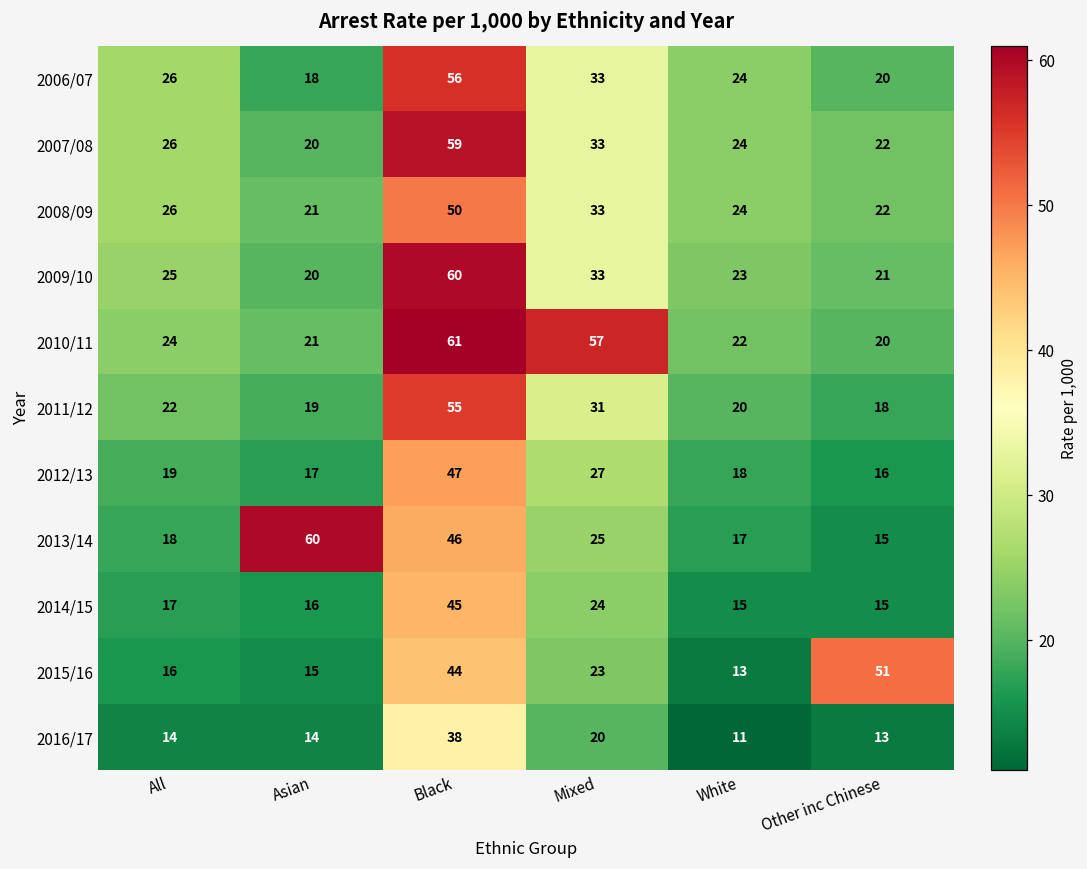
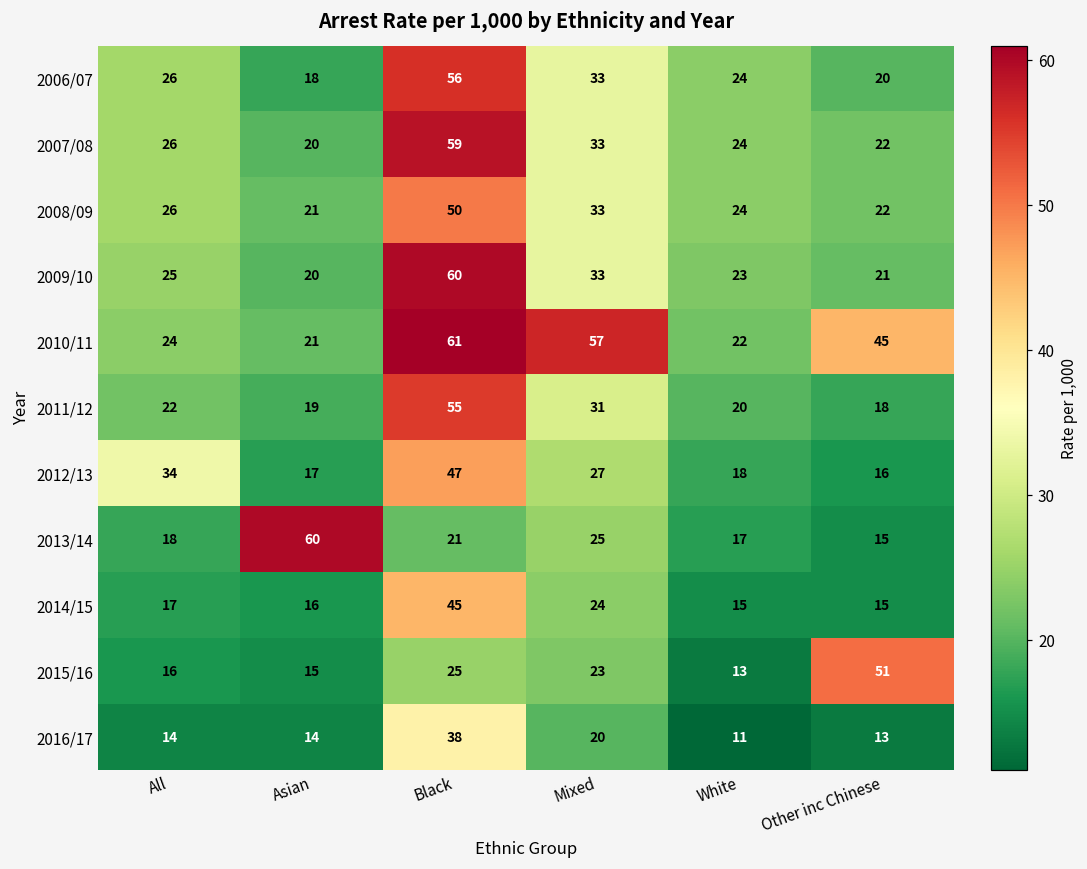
  {
    "2006/07": {
      "All": 26,
      "Asian": 18,
      "Black": 56,
      "Mixed": 33,
      "White": 24,
      "Other inc Chinese": 20
    },
    "2007/08": {
      "All": 26,
      "Asian": 20,
      "Black": 59,
      "Mixed": 33,
      "White": 24,
      "Other inc Chinese": 22
    },
    "2008/09": {
      "All": 26,
      "Asian": 21,
      "Black": 50,
      "Mixed": 33,
      "White": 24,
      "Other inc Chinese": 22
    },
    "2009/10": {
      "All": 25,
      "Asian": 20,
      "Black": 60,
      "Mixed": 33,
      "White": 23,
      "Other inc Chinese": 21
    },
    "2010/11": {
      "All": 24,
      "Asian": 21,
      "Black": 61,
      "Mixed": 57,
      "White": 22,
-     "Other inc Chinese": 20
+     "Other inc Chinese": 45
    },
    "2011/12": {
      "All": 22,
      "Asian": 19,
      "Black": 55,
      "Mixed": 31,
      "White": 20,
      "Other inc Chinese": 18
    },
    "2012/13": {
-     "All": 19,
+     "All": 34,
      "Asian": 17,
      "Black": 47,
      "Mixed": 27,
      "White": 18,
      "Other inc Chinese": 16
    },
    "2013/14": {
      "All": 18,
      "Asian": 60,
-     "Black": 46,
+     "Black": 21,
      "Mixed": 25,
      "White": 17,
      "Other inc Chinese": 15
    },
    "2014/15": {
      "All": 17,
      "Asian": 16,
      "Black": 45,
      "Mixed": 24,
      "White": 15,
      "Other inc Chinese": 15
    },
    "2015/16": {
      "All": 16,
      "Asian": 15,
-     "Black": 44,
+     "Black": 25,
      "Mixed": 23,
      "White": 13,
      "Other inc Chinese": 51
    },
    "2016/17": {
      "All": 14,
      "Asian": 14,
      "Black": 38,
      "Mixed": 20,
      "White": 11,
      "Other inc Chinese": 13
    }
  }
